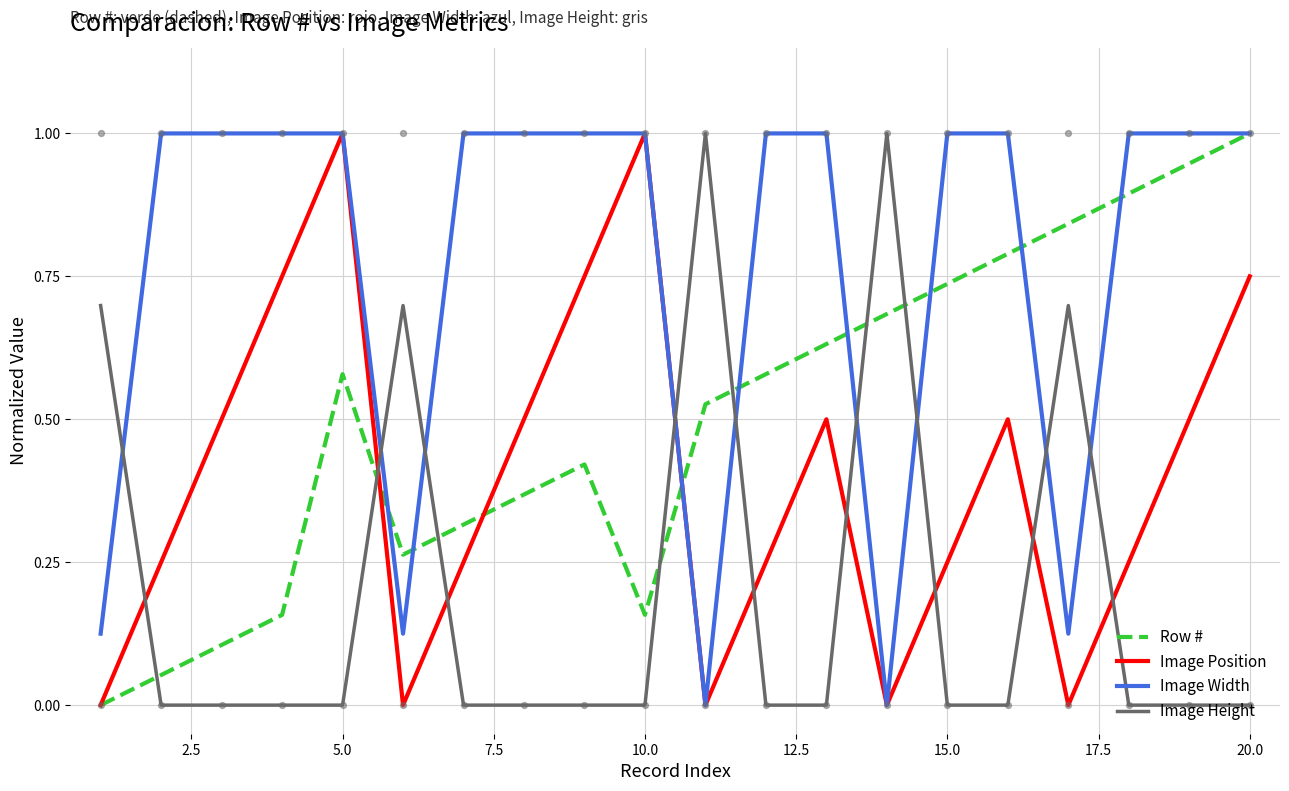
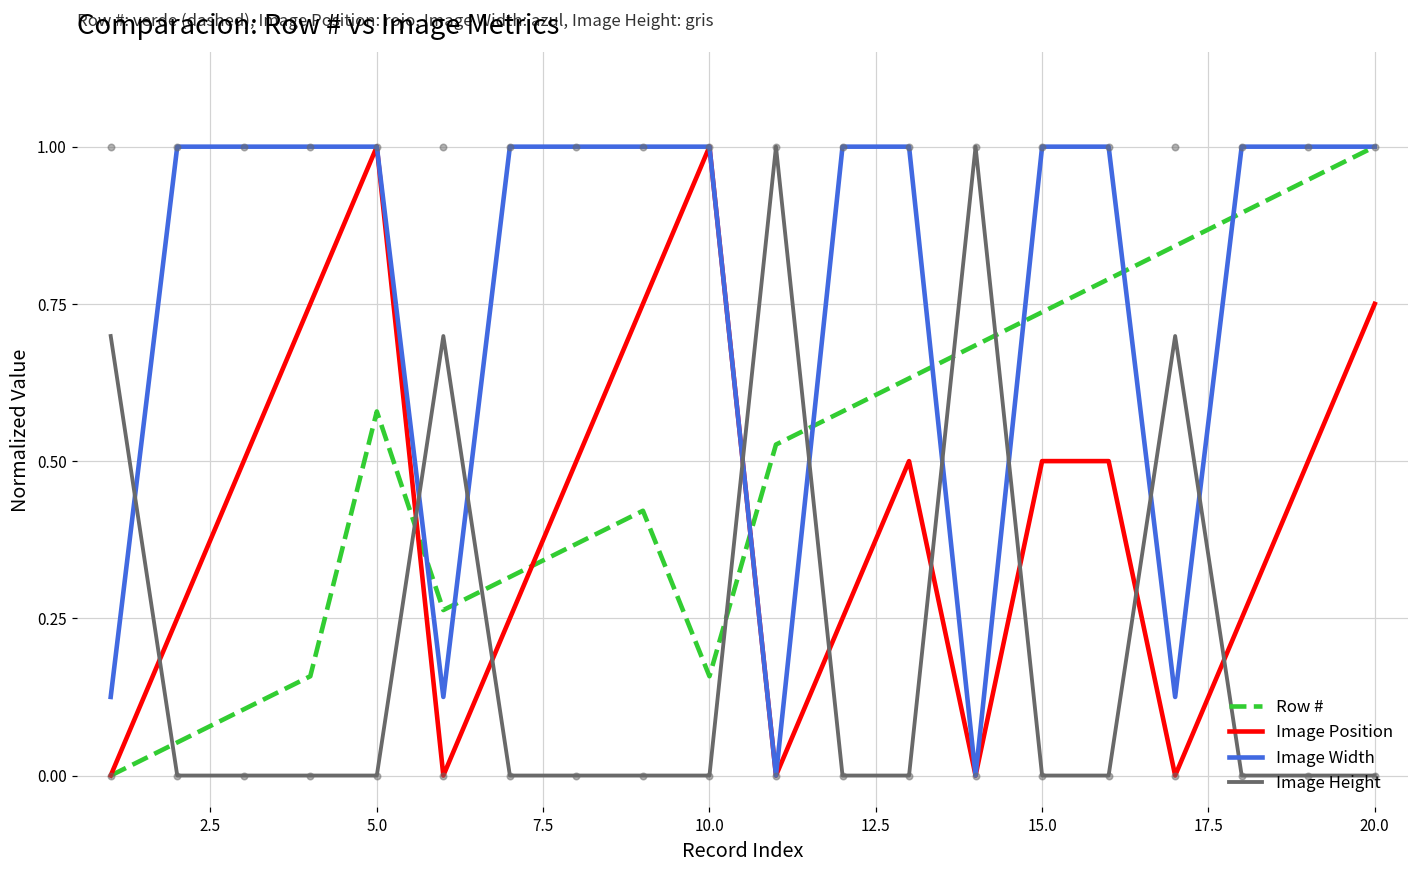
  {
    "Row #": {
      "5.0": 0.58,
      "10.0": 0.16,
      "15.0": 0.74
    },
    "Image Position": {
-     "15.0": 0.25,
+     "15.0": 0.50,
      "20.0": 0.75
    }
  }
